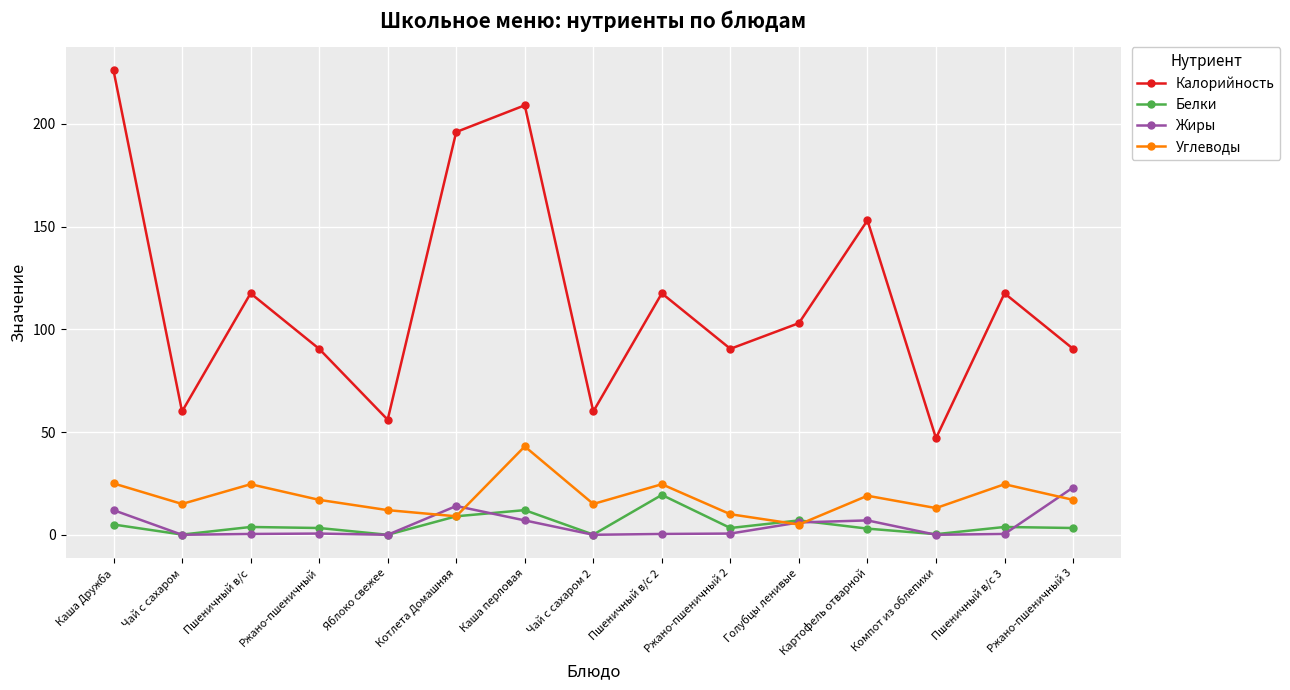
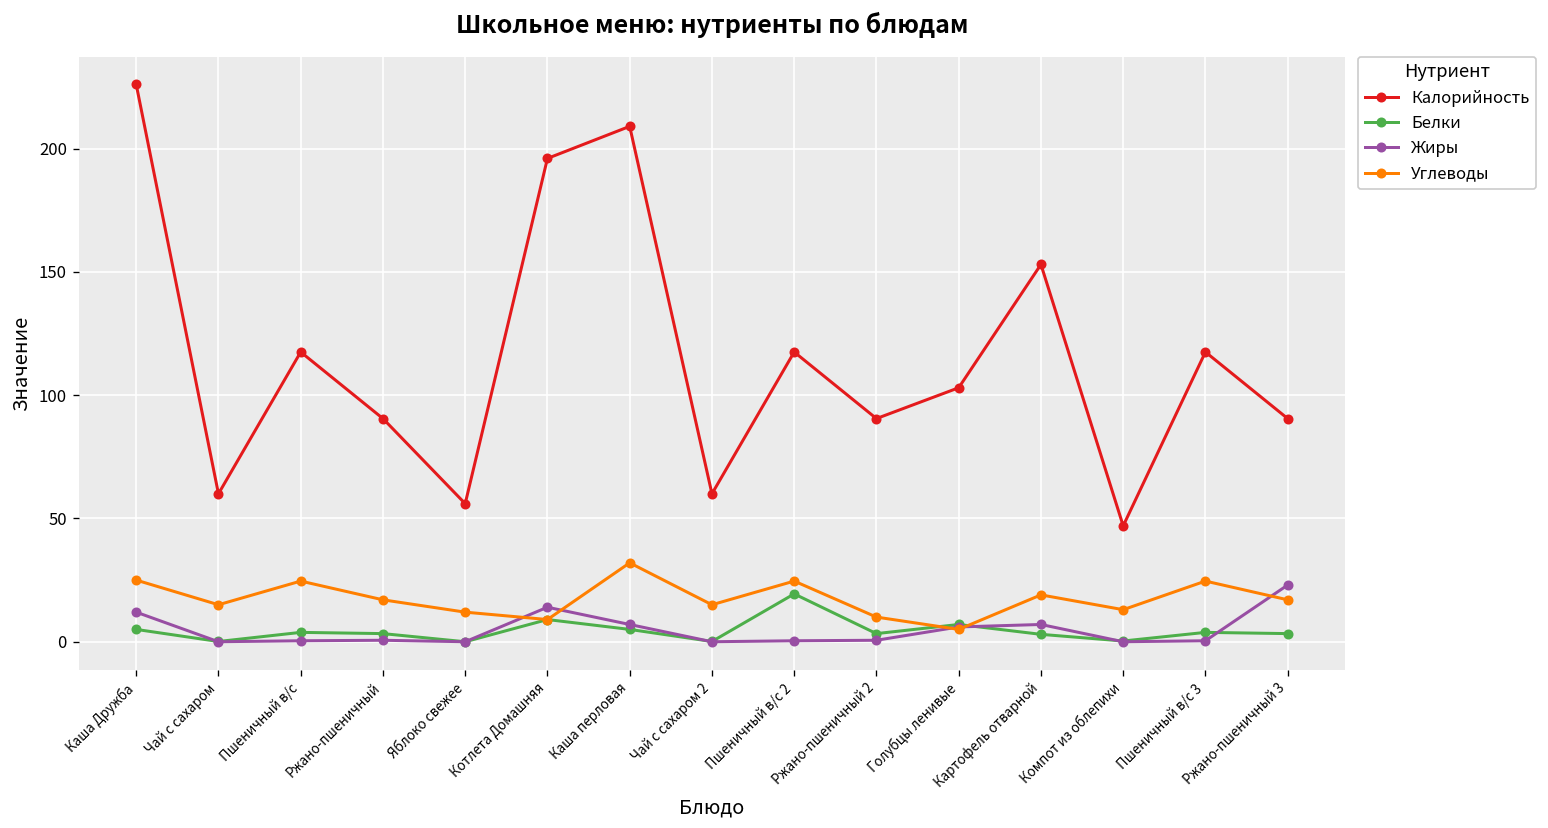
  {
    "Калорийность": {
      "Каша Дружба": 226,
      "Чай с сахаром": 60,
      "Пшеничный в/с": 118,
      "Ржано-пшеничный": 91,
      "Яблоко свежее": 56,
      "Котлета Домашняя": 196,
      "Каша перловая": 209,
      "Чай с сахаром 2": 60,
      "Пшеничный в/с 2": 118,
      "Ржано-пшеничный 2": 91,
      "Голубцы ленивые": 103,
      "Картофель отварной": 153,
      "Компот из облепихи": 47,
      "Пшеничный в/с 3": 118,
      "Ржано-пшеничный 3": 91
    },
    "Белки": {
      "Каша Дружба": 5,
      "Пшеничный в/с": 4,
      "Ржано-пшеничный": 3,
-     "Каша перловая": 12,
+     "Каша перловая": 5,
      "Пшеничный в/с 2": 19,
      "Ржано-пшеничный 2": 3,
      "Картофель отварной": 3,
      "Пшеничный в/с 3": 4,
      "Ржано-пшеничный 3": 3
    },
    "Жиры": {
      "Каша Дружба": 12,
      "Пшеничный в/с": 0,
      "Ржано-пшеничный": 1,
      "Котлета Домашняя": 14,
      "Каша перловая": 7,
      "Пшеничный в/с 2": 0,
      "Ржано-пшеничный 2": 1,
      "Картофель отварной": 7,
      "Пшеничный в/с 3": 0,
      "Ржано-пшеничный 3": 23
    },
    "Углеводы": {
      "Каша Дружба": 25,
      "Чай с сахаром": 15,
      "Пшеничный в/с": 25,
      "Ржано-пшеничный": 17,
      "Яблоко свежее": 12,
-     "Каша перловая": 43,
+     "Каша перловая": 32,
      "Чай с сахаром 2": 15,
      "Пшеничный в/с 2": 25,
      "Ржано-пшеничный 2": 10,
      "Картофель отварной": 19,
      "Компот из облепихи": 13,
      "Пшеничный в/с 3": 25,
      "Ржано-пшеничный 3": 17
    }
  }
